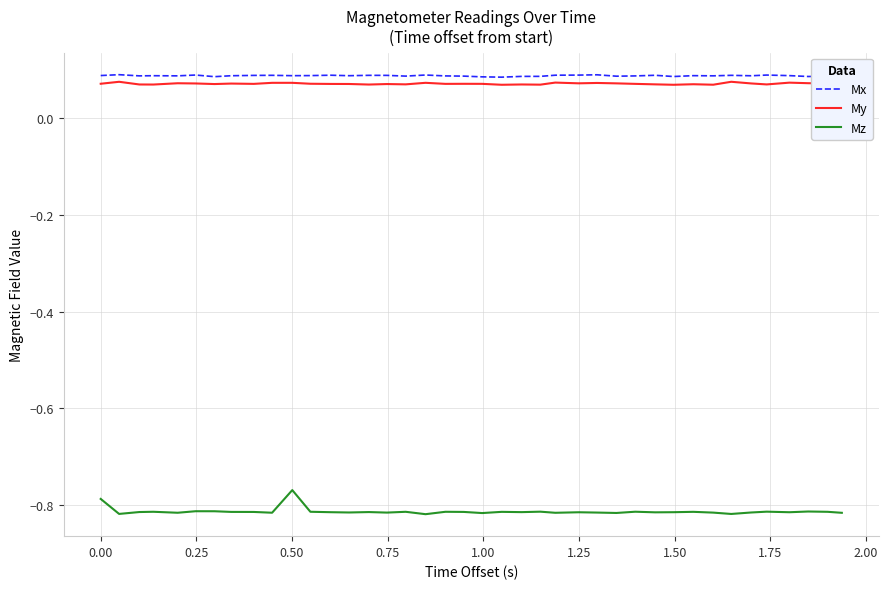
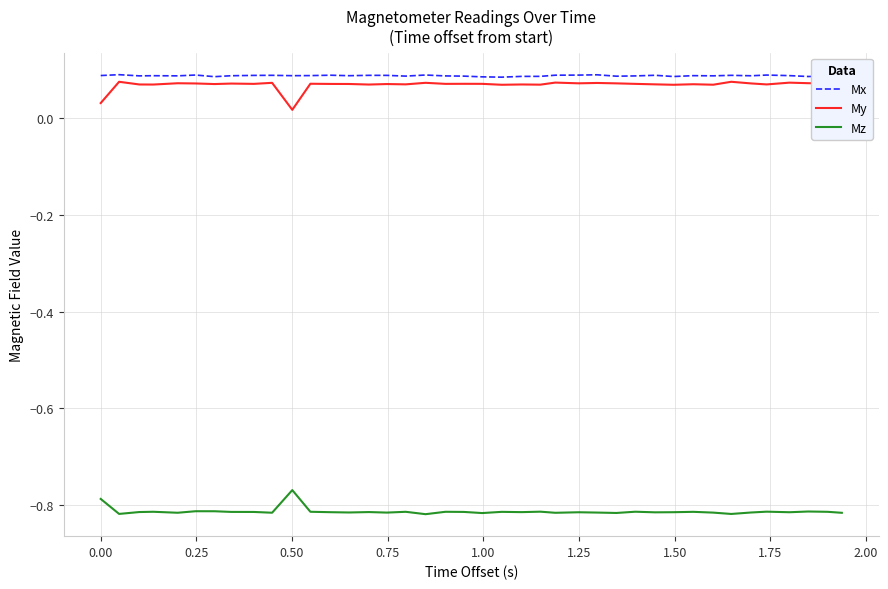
  {
    "Mx": {
      "0.00": 0.09,
      "0.50": 0.09
    },
    "My": {
-     "0.00": 0.07,
-     "0.50": 0.07
+     "0.00": 0.03,
+     "0.50": 0.02
    },
    "Mz": {
      "0.00": -0.79,
      "0.50": -0.77
    }
  }
